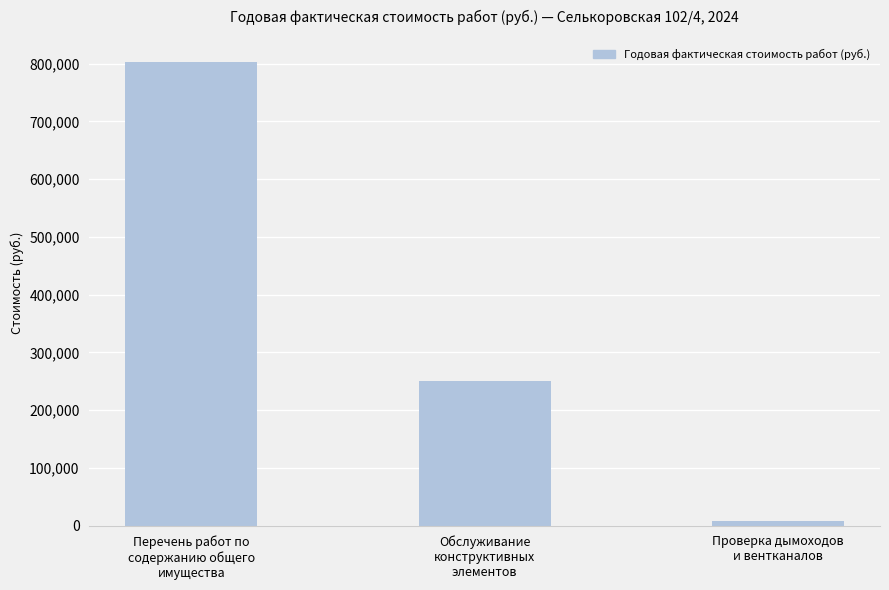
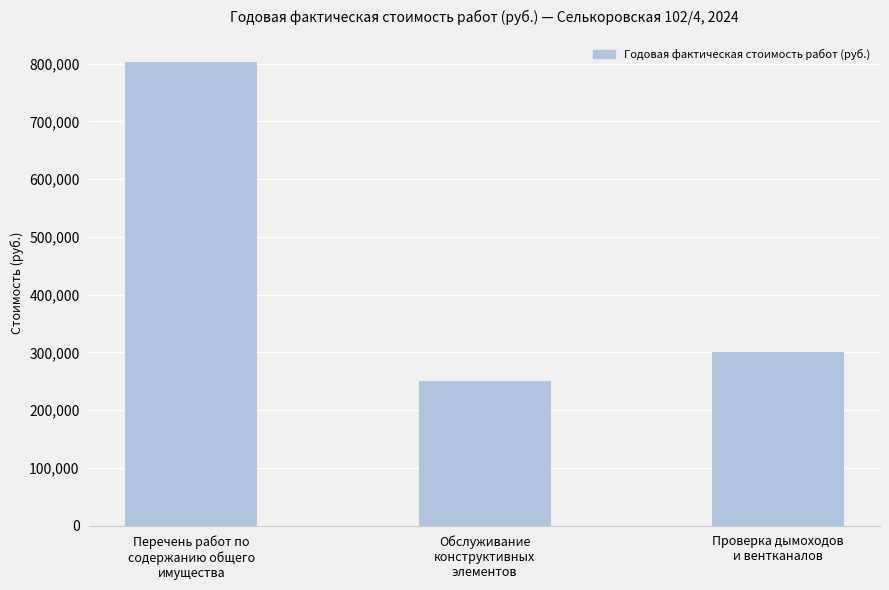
  {
    "Перечень работ по содержанию общего имущества": "800,000",
    "Обслуживание конструктивных элементов": "250,000",
-   "Проверка дымоходов и вентканалов": "10,000"
+   "Проверка дымоходов и вентканалов": "300,000"
  }
